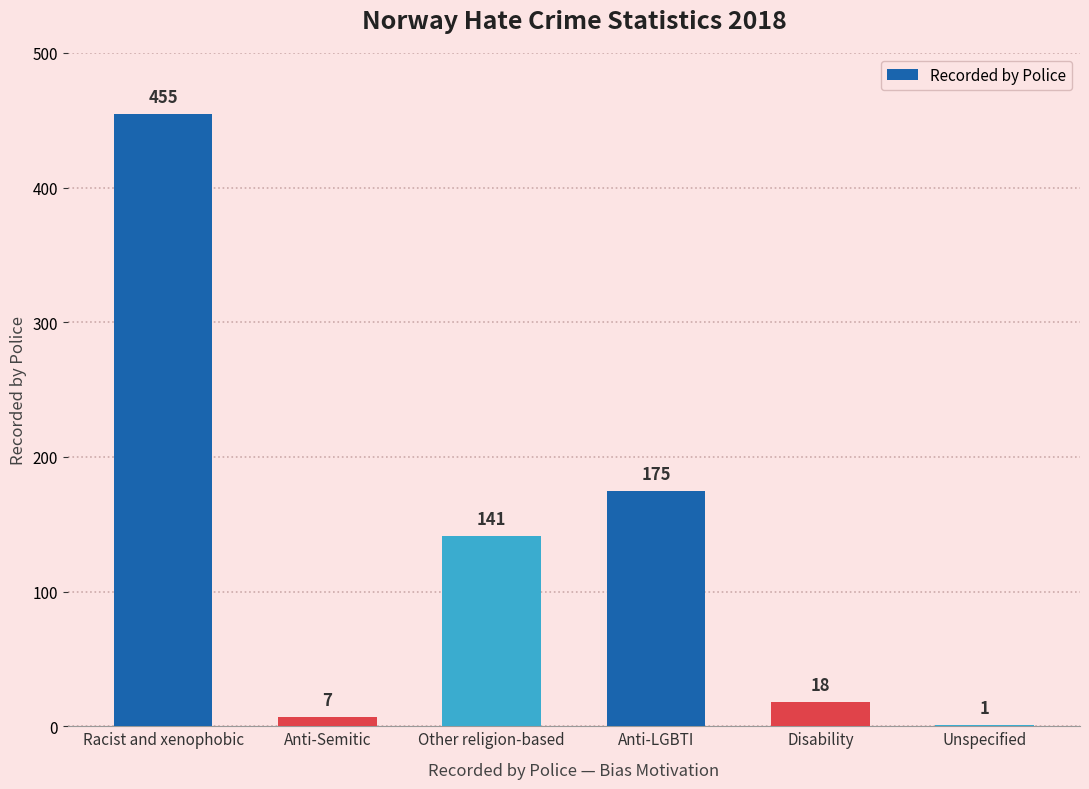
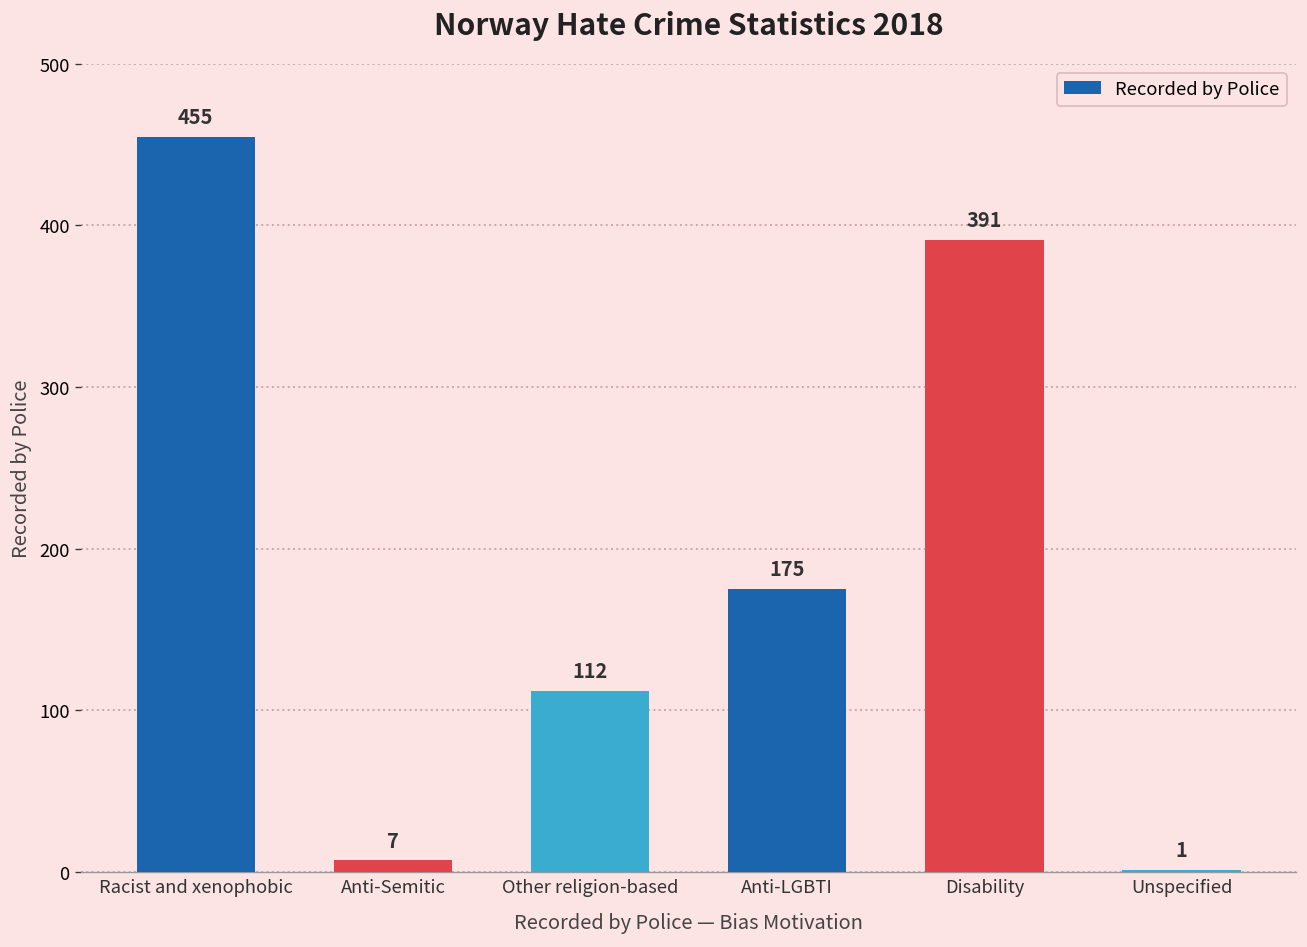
  {
    "Racist and xenophobic": 455,
    "Anti-Semitic": 7,
-   "Other religion-based": 141,
+   "Other religion-based": 112,
    "Anti-LGBTI": 175,
-   "Disability": 18,
+   "Disability": 391,
    "Unspecified": 1
  }
